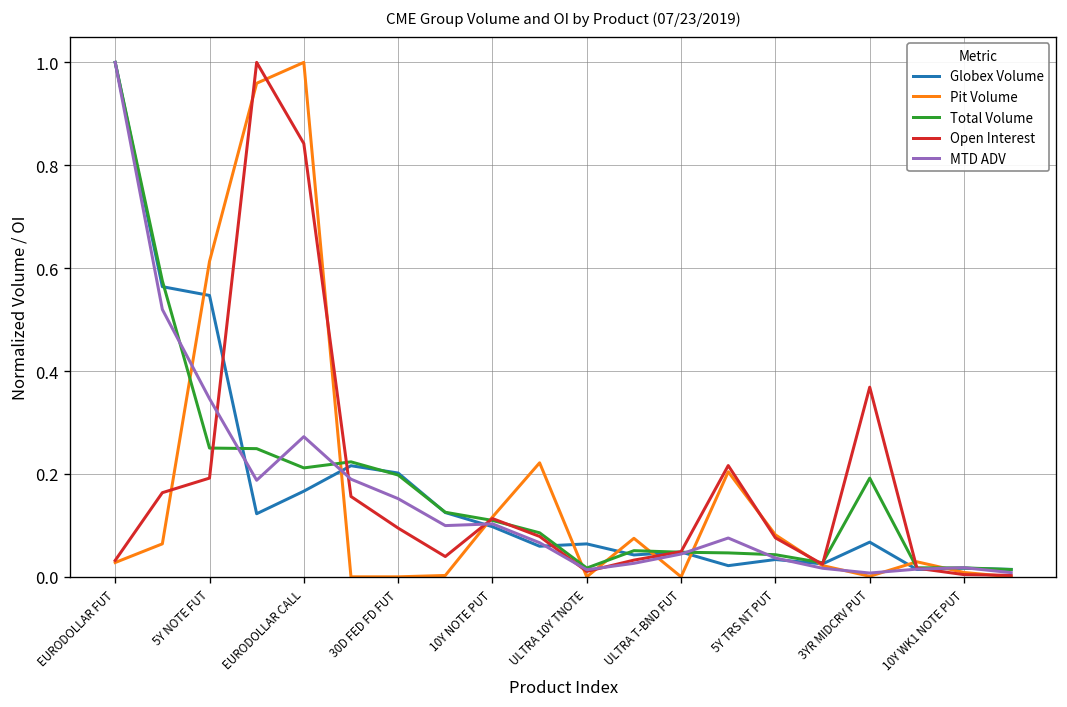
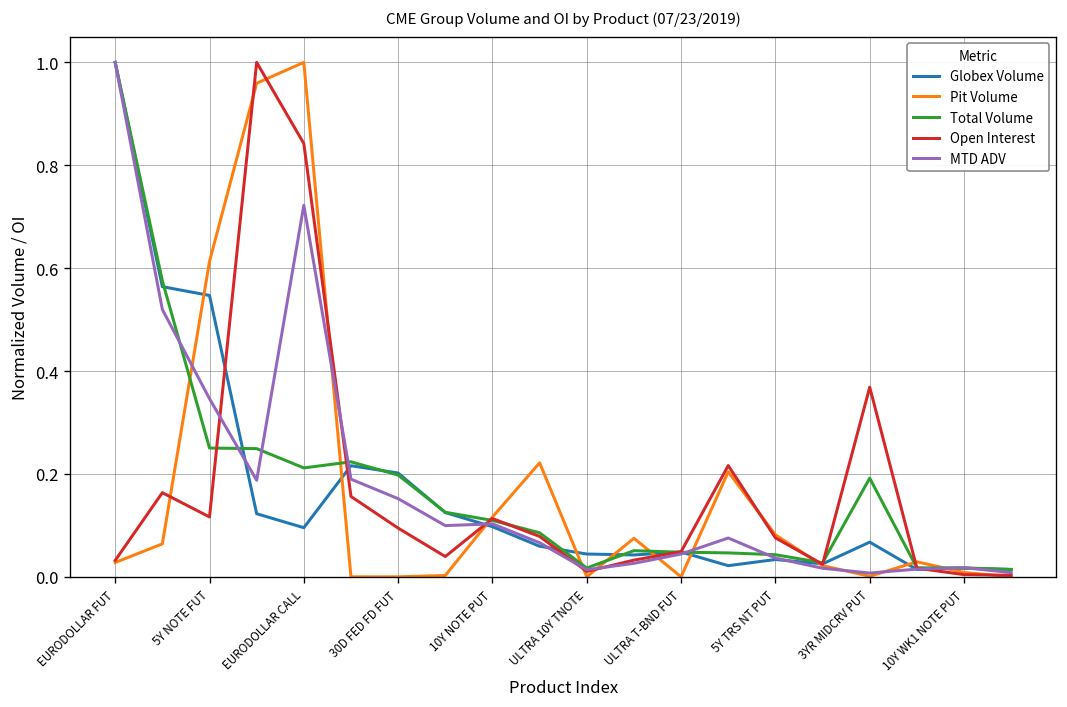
  {
    "Globex Volume": {
      "5Y NOTE FUT": 0.55,
-     "EURODOLLAR CALL": 0.17,
-     "ULTRA 10Y TNOTE": 0.06,
+     "EURODOLLAR CALL": 0.10,
+     "ULTRA 10Y TNOTE": 0.04,
      "3YR MIDCRV PUT": 0.07
    },
    "Pit Volume": {
      "5Y NOTE FUT": 0.61,
      "EURODOLLAR CALL": 1.00,
      "30D FED FD FUT": 0.00,
      "ULTRA 10Y TNOTE": 0.00,
      "ULTRA T-BND FUT": 0.00,
      "5Y TRS NT PUT": 0.08,
      "3YR MIDCRV PUT": 0.00
    },
    "Total Volume": {
      "5Y NOTE FUT": 0.25,
      "EURODOLLAR CALL": 0.21,
      "5Y TRS NT PUT": 0.04,
      "3YR MIDCRV PUT": 0.19
    },
    "Open Interest": {
-     "5Y NOTE FUT": 0.19,
+     "5Y NOTE FUT": 0.12,
      "EURODOLLAR CALL": 0.84,
      "30D FED FD FUT": 0.09,
      "5Y TRS NT PUT": 0.08,
      "3YR MIDCRV PUT": 0.37
    },
    "MTD ADV": {
      "5Y NOTE FUT": 0.35,
-     "EURODOLLAR CALL": 0.27,
+     "EURODOLLAR CALL": 0.72,
      "30D FED FD FUT": 0.15,
      "3YR MIDCRV PUT": 0.01
    }
  }
